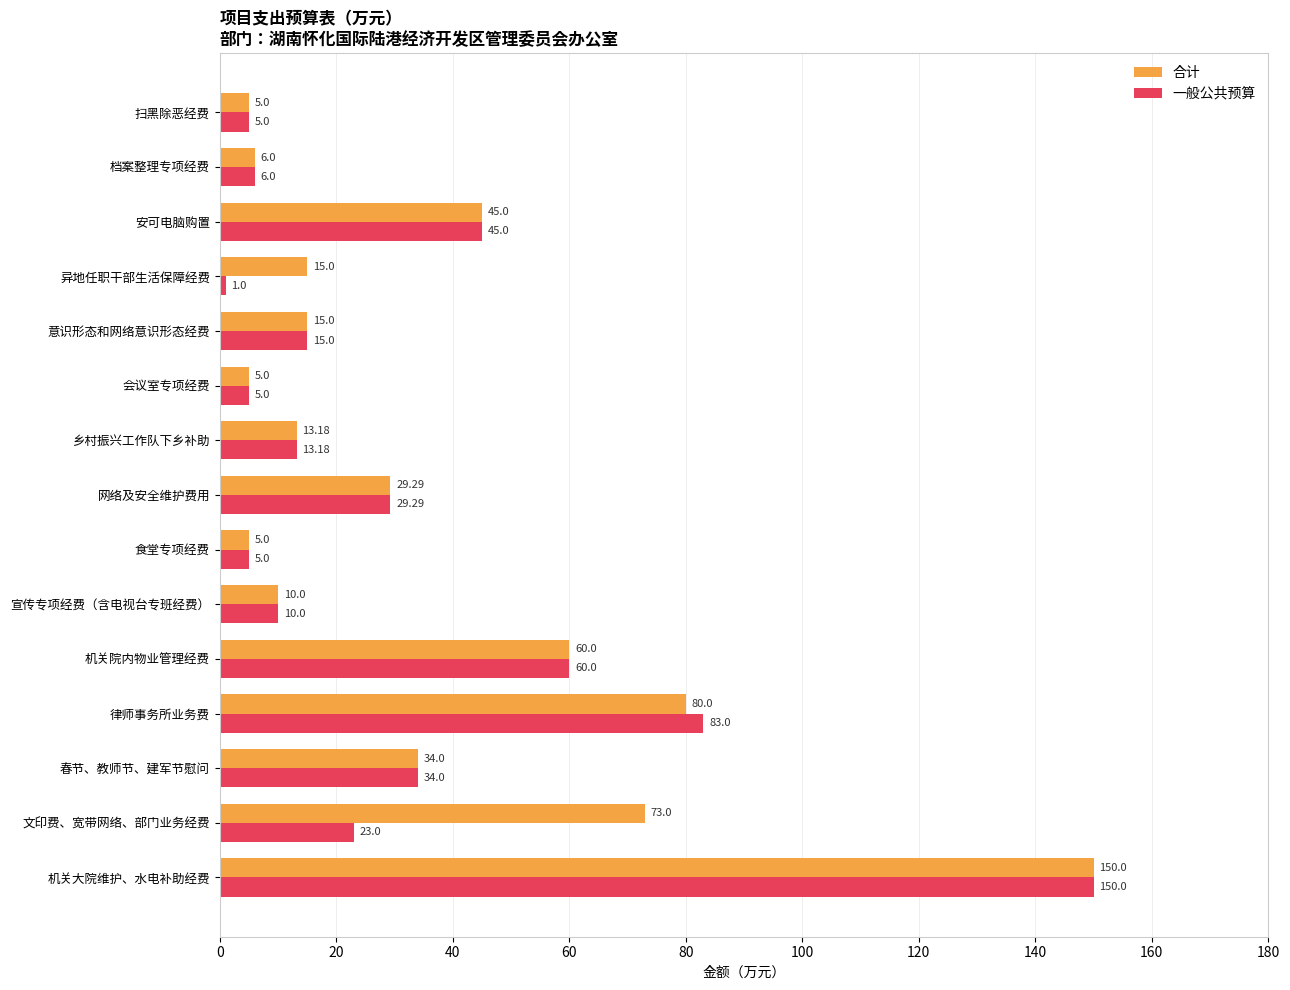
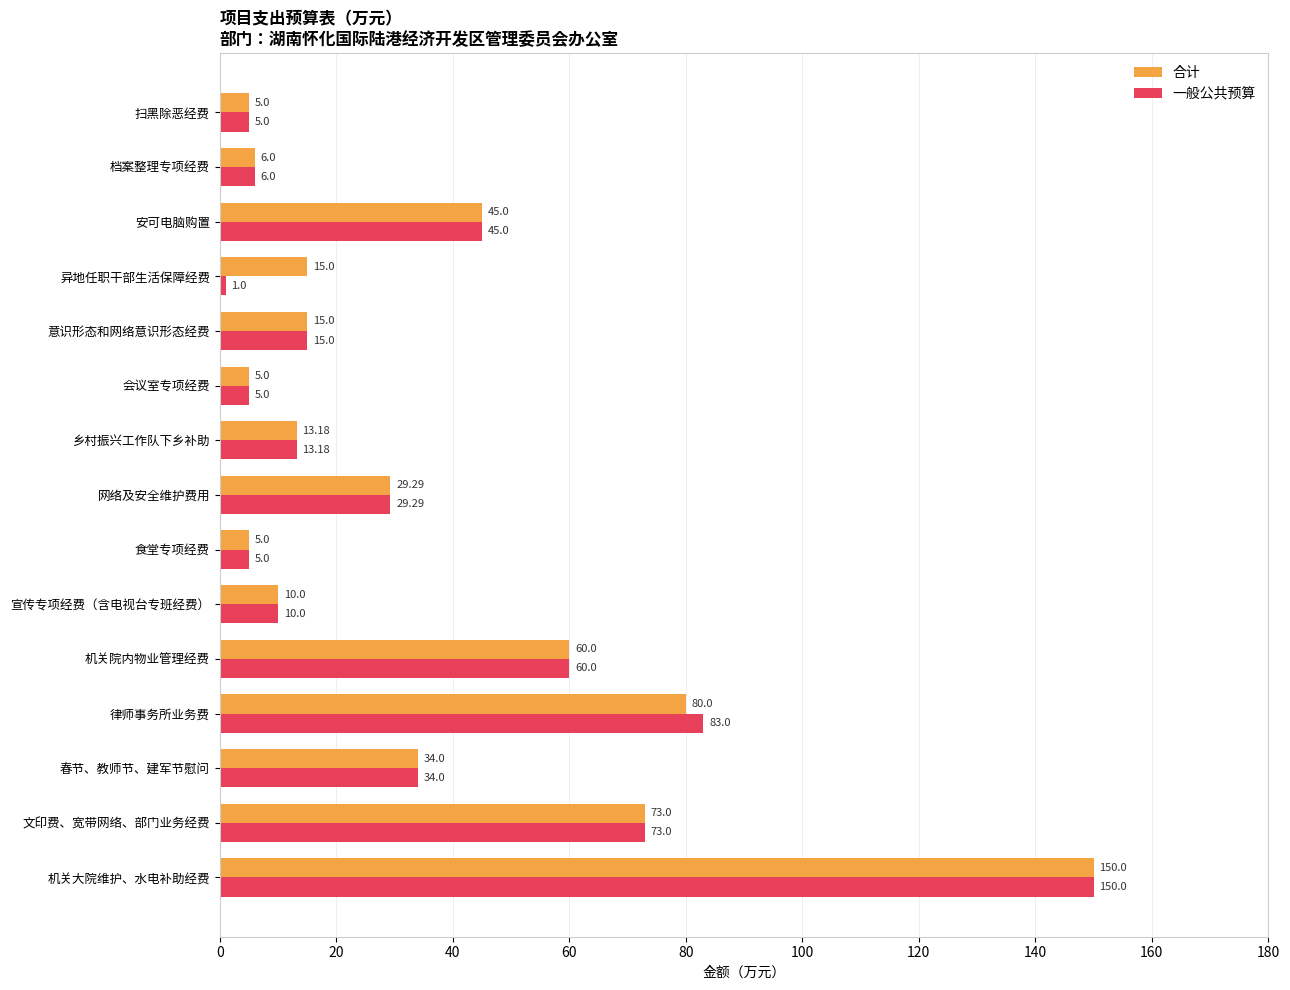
  {
    "合计": {
      "扫黑除恶经费": 5.0,
      "档案整理专项经费": 6.0,
      "安可电脑购置": 45.0,
      "异地任职干部生活保障经费": 15.0,
      "意识形态和网络意识形态经费": 15.0,
      "会议室专项经费": 5.0,
      "乡村振兴工作队下乡补助": 13.18,
      "网络及安全维护费用": 29.29,
      "食堂专项经费": 5.0,
      "宣传专项经费（含电视台专班经费）": 10.0,
      "机关院内物业管理经费": 60.0,
      "律师事务所业务费": 80.0,
      "春节、教师节、建军节慰问": 34.0,
      "文印费、宽带网络、部门业务经费": 73.0,
      "机关大院维护、水电补助经费": 150.0
    },
    "一般公共预算": {
      "扫黑除恶经费": 5.0,
      "档案整理专项经费": 6.0,
      "安可电脑购置": 45.0,
      "异地任职干部生活保障经费": 1.0,
      "意识形态和网络意识形态经费": 15.0,
      "会议室专项经费": 5.0,
      "乡村振兴工作队下乡补助": 13.18,
      "网络及安全维护费用": 29.29,
      "食堂专项经费": 5.0,
      "宣传专项经费（含电视台专班经费）": 10.0,
      "机关院内物业管理经费": 60.0,
      "律师事务所业务费": 83.0,
      "春节、教师节、建军节慰问": 34.0,
-     "文印费、宽带网络、部门业务经费": 23.0,
+     "文印费、宽带网络、部门业务经费": 73.0,
      "机关大院维护、水电补助经费": 150.0
    }
  }
